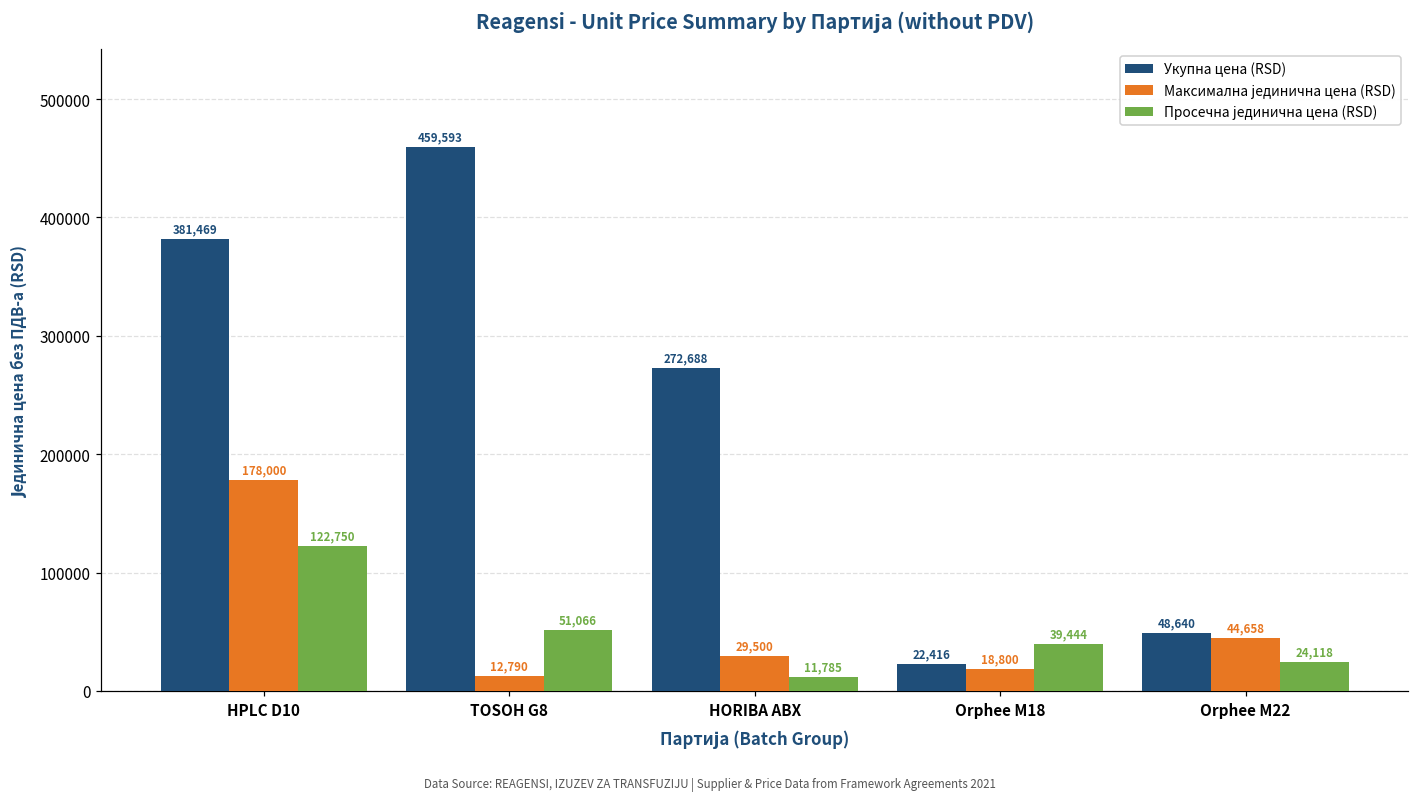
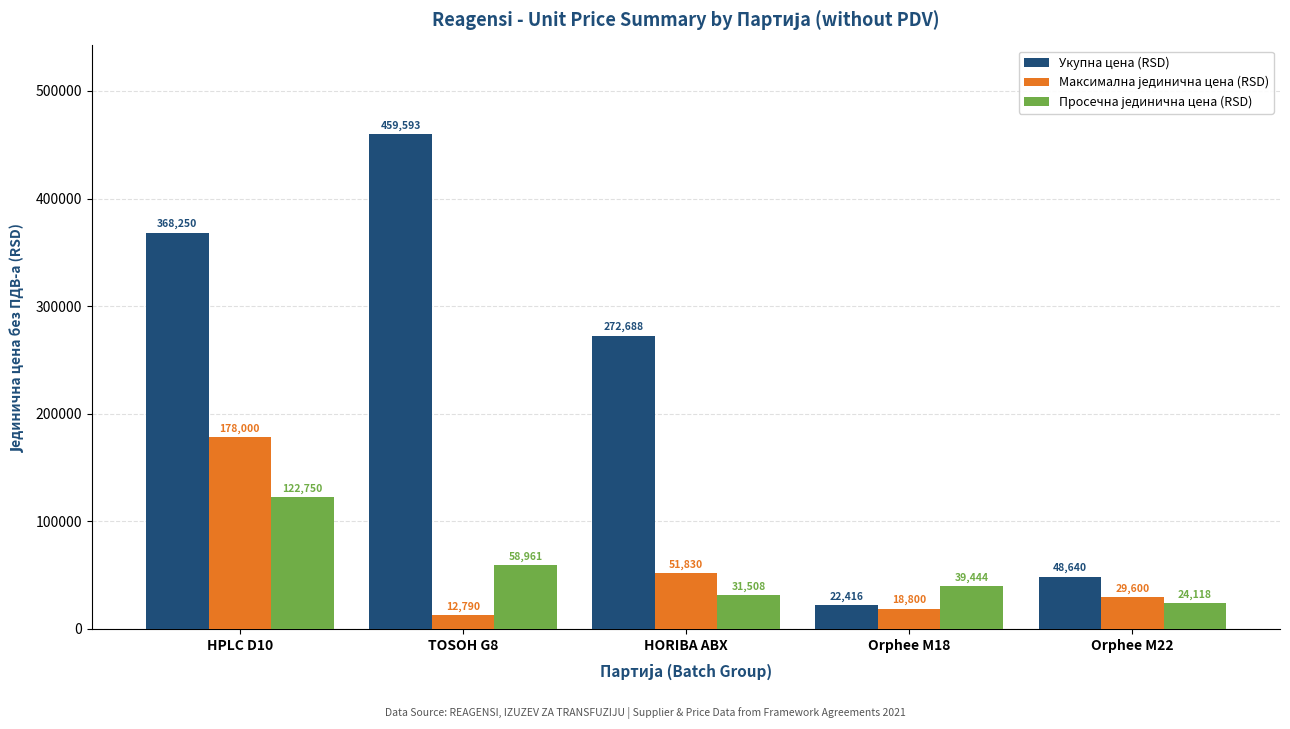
  {
    "Укупна цена (RSD)": {
-     "HPLC D10": "381,469",
+     "HPLC D10": "368,250",
      "TOSOH G8": "459,593",
      "HORIBA ABX": "272,688",
      "Orphee M18": "22,416",
      "Orphee M22": "48,640"
    },
    "Максимална јединична цена (RSD)": {
      "HPLC D10": "178,000",
      "TOSOH G8": "12,790",
-     "HORIBA ABX": "29,500",
+     "HORIBA ABX": "51,830",
      "Orphee M18": "18,800",
-     "Orphee M22": "44,658"
+     "Orphee M22": "29,600"
    },
    "Просечна јединична цена (RSD)": {
      "HPLC D10": "122,750",
-     "TOSOH G8": "51,066",
-     "HORIBA ABX": "11,785",
+     "TOSOH G8": "58,961",
+     "HORIBA ABX": "31,508",
      "Orphee M18": "39,444",
      "Orphee M22": "24,118"
    }
  }
